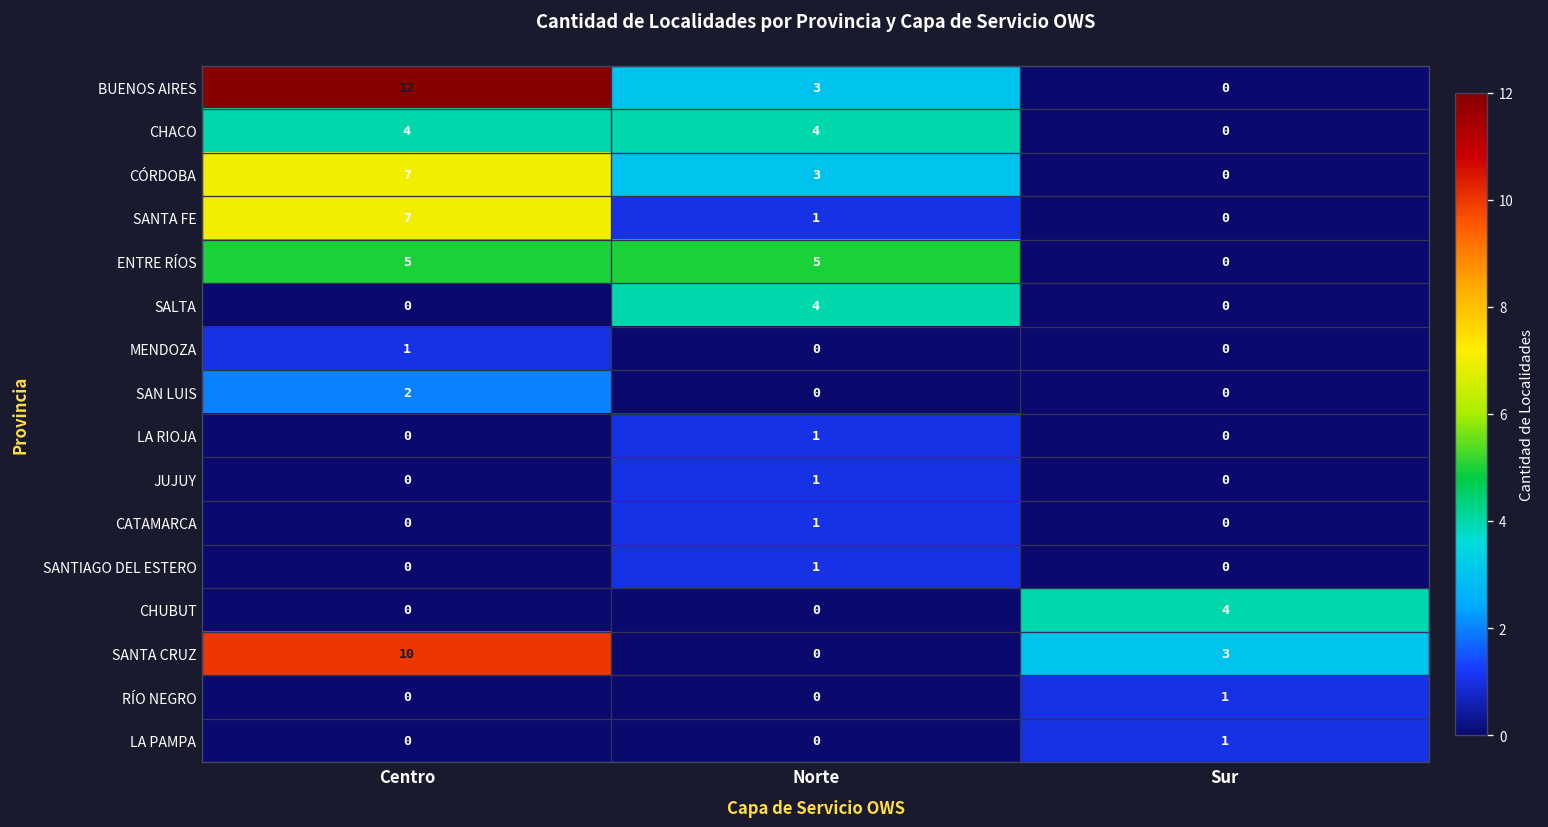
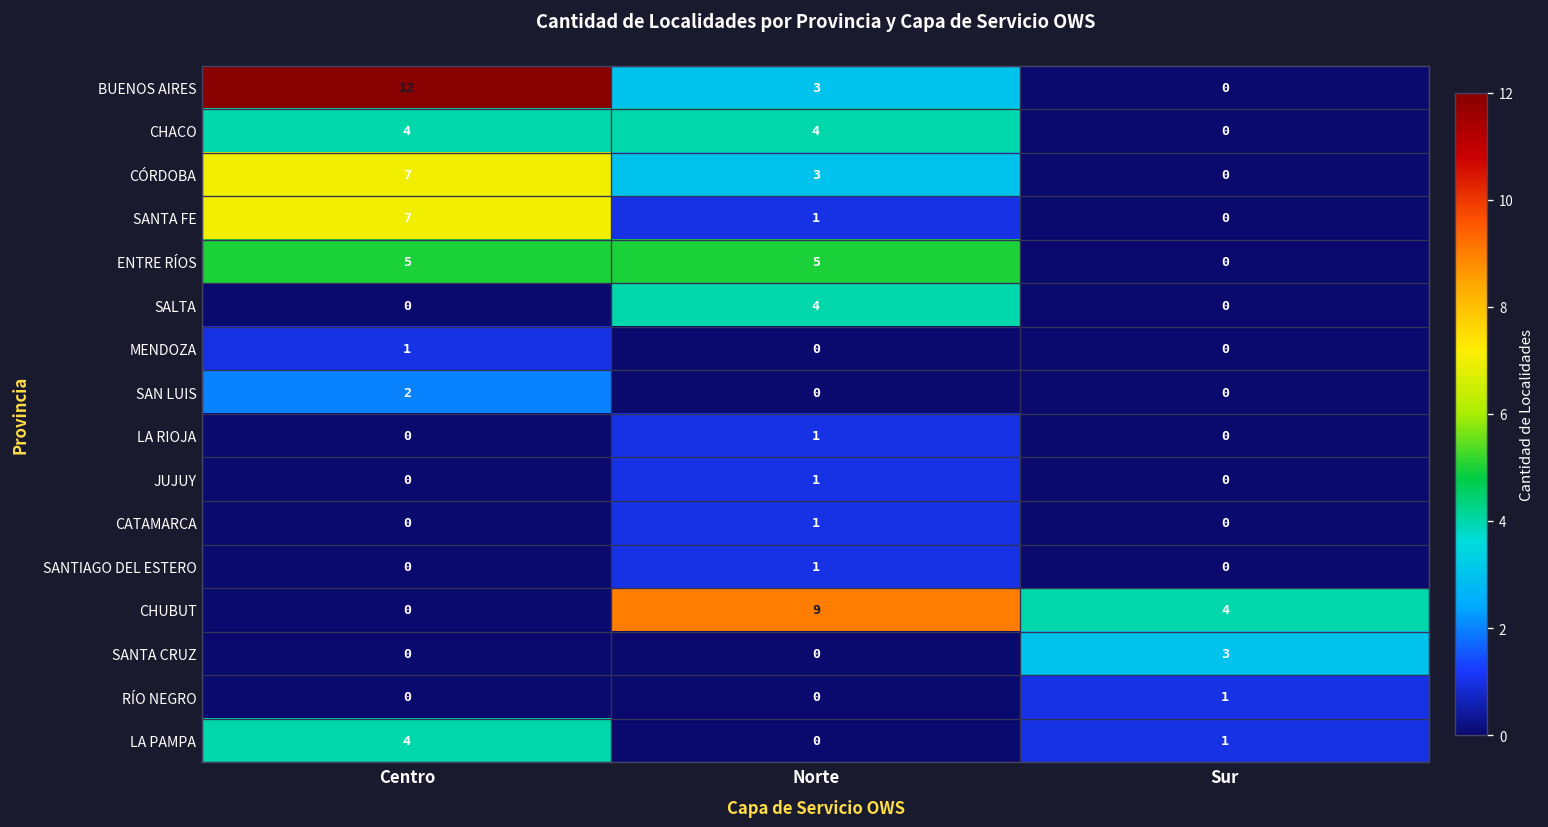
  {
    "BUENOS AIRES": {
      "Centro": 12,
      "Norte": 3,
      "Sur": 0
    },
    "CHACO": {
      "Centro": 4,
      "Norte": 4,
      "Sur": 0
    },
    "CÓRDOBA": {
      "Centro": 7,
      "Norte": 3,
      "Sur": 0
    },
    "SANTA FE": {
      "Centro": 7,
      "Norte": 1,
      "Sur": 0
    },
    "ENTRE RÍOS": {
      "Centro": 5,
      "Norte": 5,
      "Sur": 0
    },
    "SALTA": {
      "Centro": 0,
      "Norte": 4,
      "Sur": 0
    },
    "MENDOZA": {
      "Centro": 1,
      "Norte": 0,
      "Sur": 0
    },
    "SAN LUIS": {
      "Centro": 2,
      "Norte": 0,
      "Sur": 0
    },
    "LA RIOJA": {
      "Centro": 0,
      "Norte": 1,
      "Sur": 0
    },
    "JUJUY": {
      "Centro": 0,
      "Norte": 1,
      "Sur": 0
    },
    "CATAMARCA": {
      "Centro": 0,
      "Norte": 1,
      "Sur": 0
    },
    "SANTIAGO DEL ESTERO": {
      "Centro": 0,
      "Norte": 1,
      "Sur": 0
    },
    "CHUBUT": {
      "Centro": 0,
-     "Norte": 0,
+     "Norte": 9,
      "Sur": 4
    },
    "SANTA CRUZ": {
-     "Centro": 10,
+     "Centro": 0,
      "Norte": 0,
      "Sur": 3
    },
    "RÍO NEGRO": {
      "Centro": 0,
      "Norte": 0,
      "Sur": 1
    },
    "LA PAMPA": {
-     "Centro": 0,
+     "Centro": 4,
      "Norte": 0,
      "Sur": 1
    }
  }
